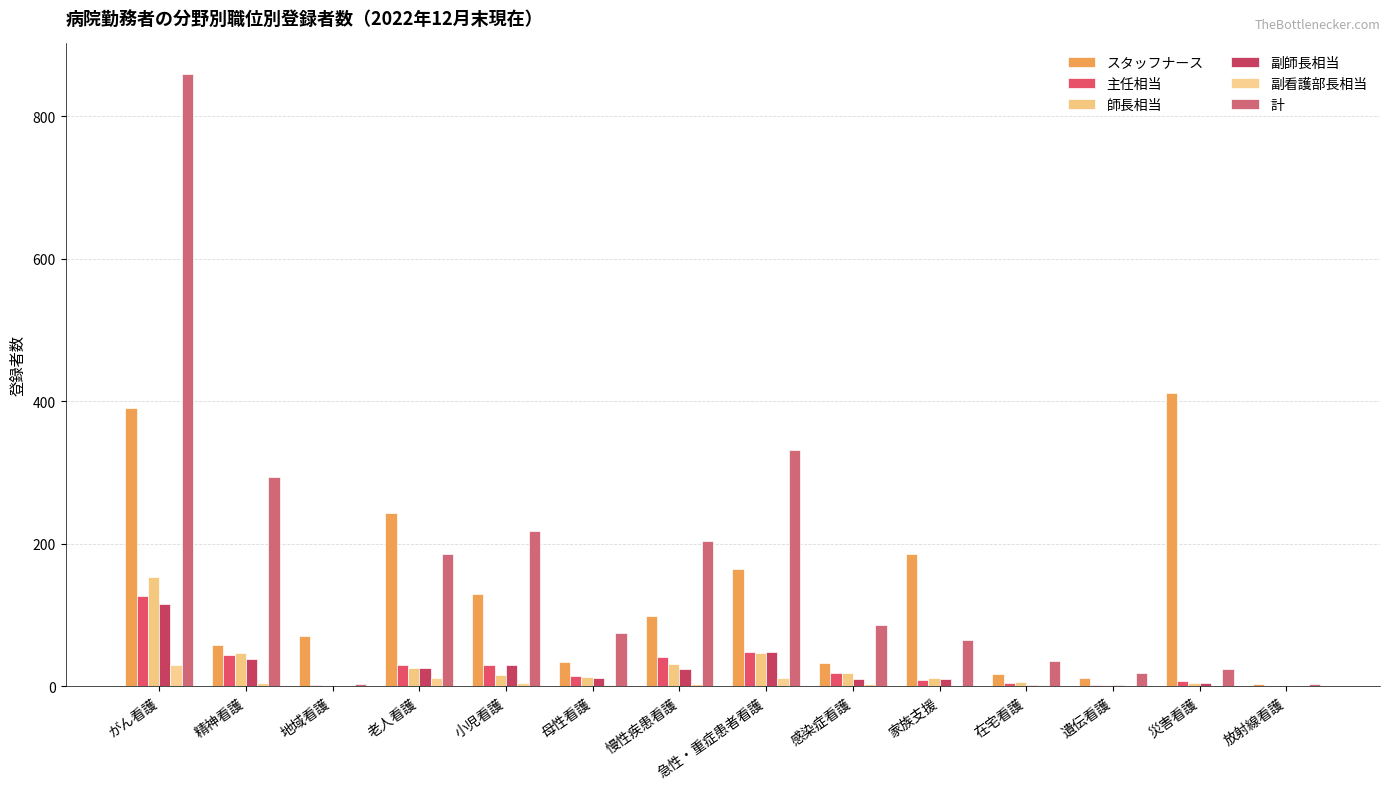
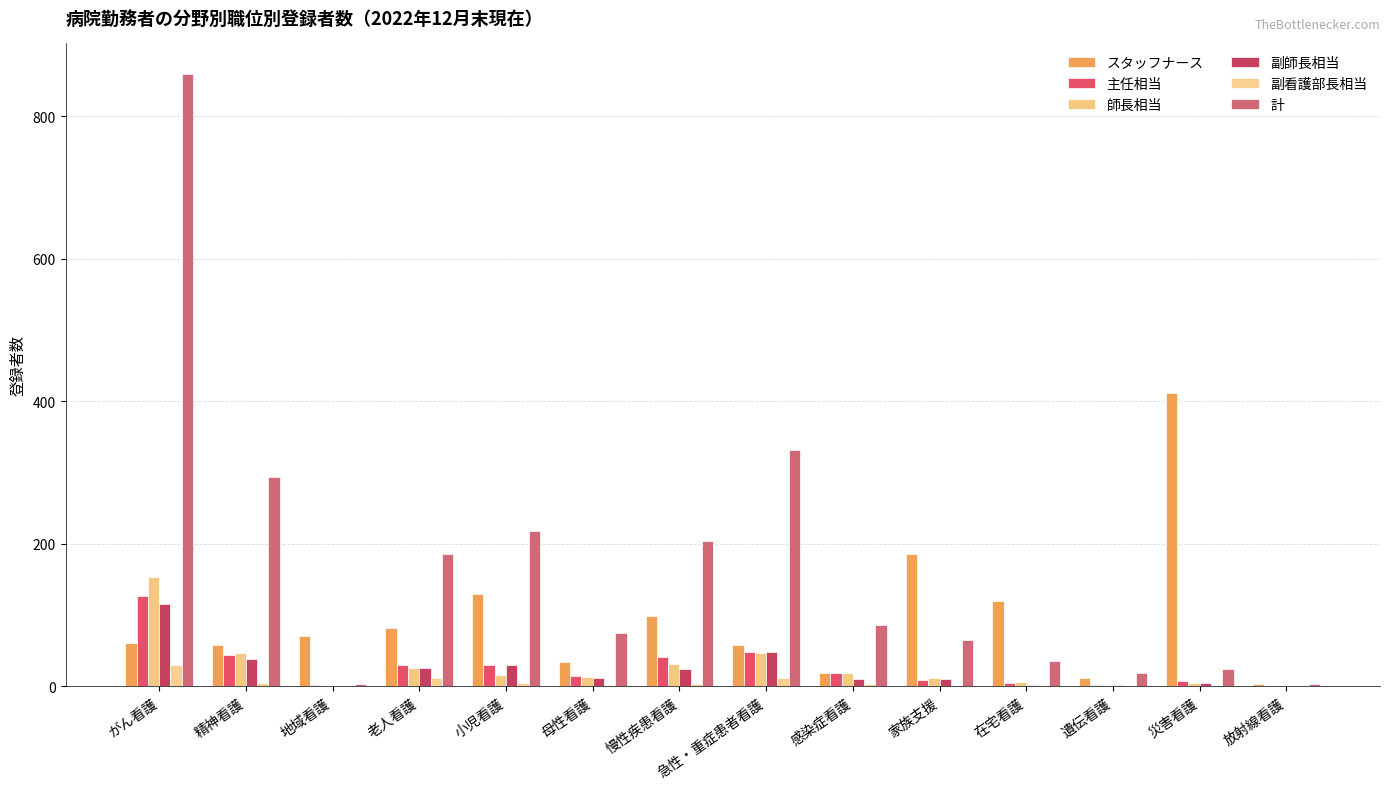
  {
    "スタッフナース": {
-     "がん看護": 390,
+     "がん看護": 60,
      "精神看護": 60,
      "地域看護": 70,
-     "老人看護": 240,
+     "老人看護": 80,
      "小児看護": 130,
      "母性看護": 30,
      "慢性疾患看護": 100,
-     "急性・重症患者看護": 160,
-     "感染症看護": 30,
+     "急性・重症患者看護": 60,
+     "感染症看護": 20,
      "家族支援": 190,
-     "在宅看護": 20,
+     "在宅看護": 120,
      "遺伝看護": 10,
      "災害看護": 410
    }
  }
